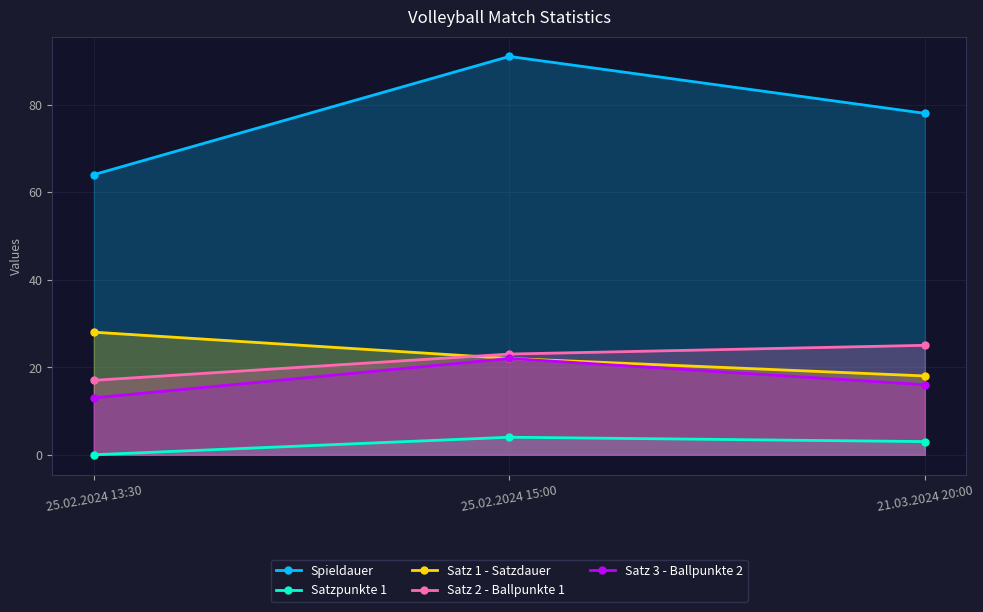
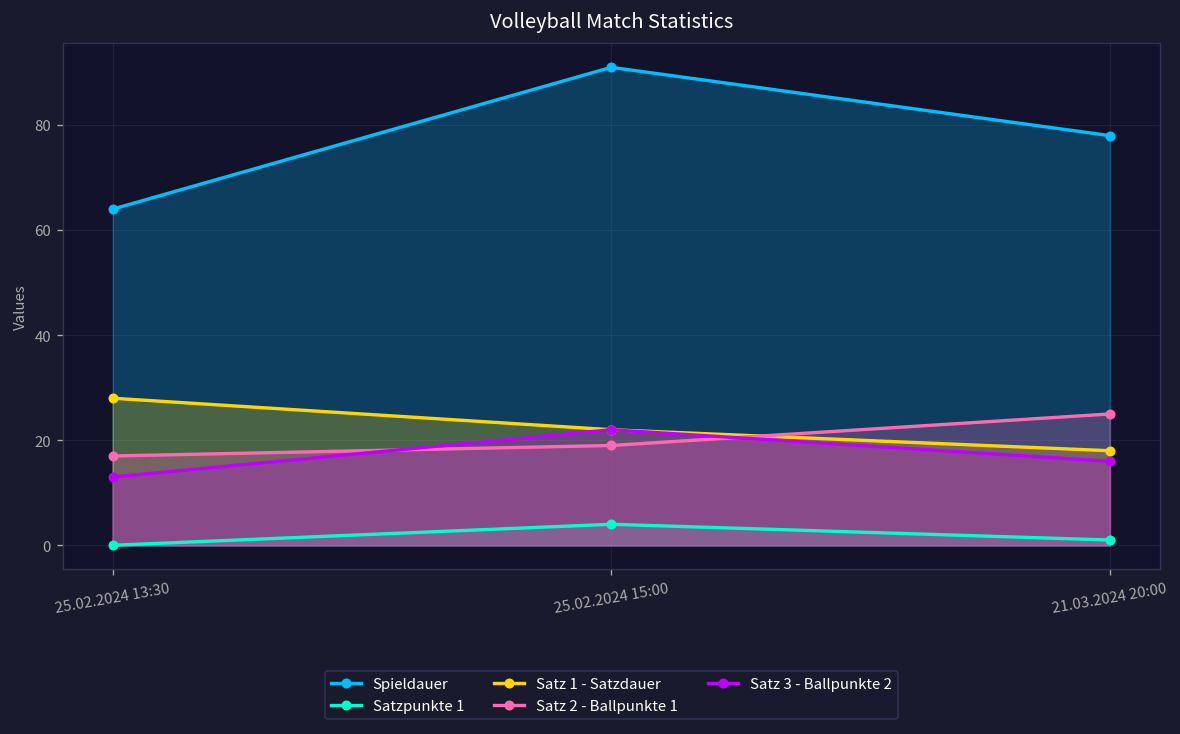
  {
    "Spieldauer": {
      "25.02.2024 13:30": 64,
      "25.02.2024 15:00": 91,
      "21.03.2024 20:00": 78
    },
    "Satzpunkte 1": {
      "25.02.2024 13:30": 0,
      "25.02.2024 15:00": 4,
-     "21.03.2024 20:00": 3
+     "21.03.2024 20:00": 1
    },
    "Satz 1 - Satzdauer": {
      "25.02.2024 13:30": 28,
      "21.03.2024 20:00": 18
    },
    "Satz 2 - Ballpunkte 1": {
      "25.02.2024 13:30": 17,
-     "25.02.2024 15:00": 23,
+     "25.02.2024 15:00": 19,
      "21.03.2024 20:00": 25
    },
    "Satz 3 - Ballpunkte 2": {
      "25.02.2024 13:30": 13,
      "21.03.2024 20:00": 16
    }
  }
